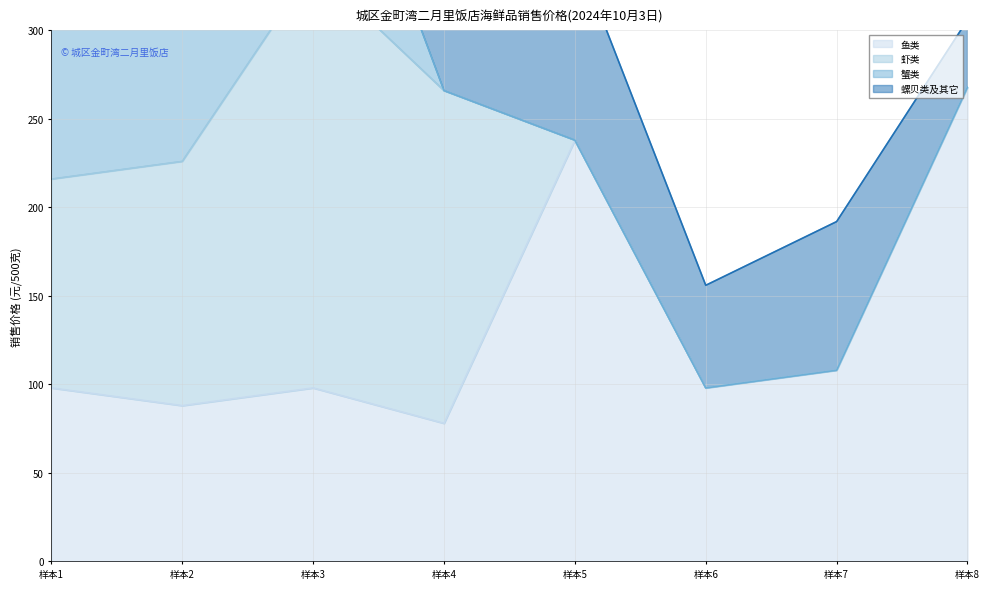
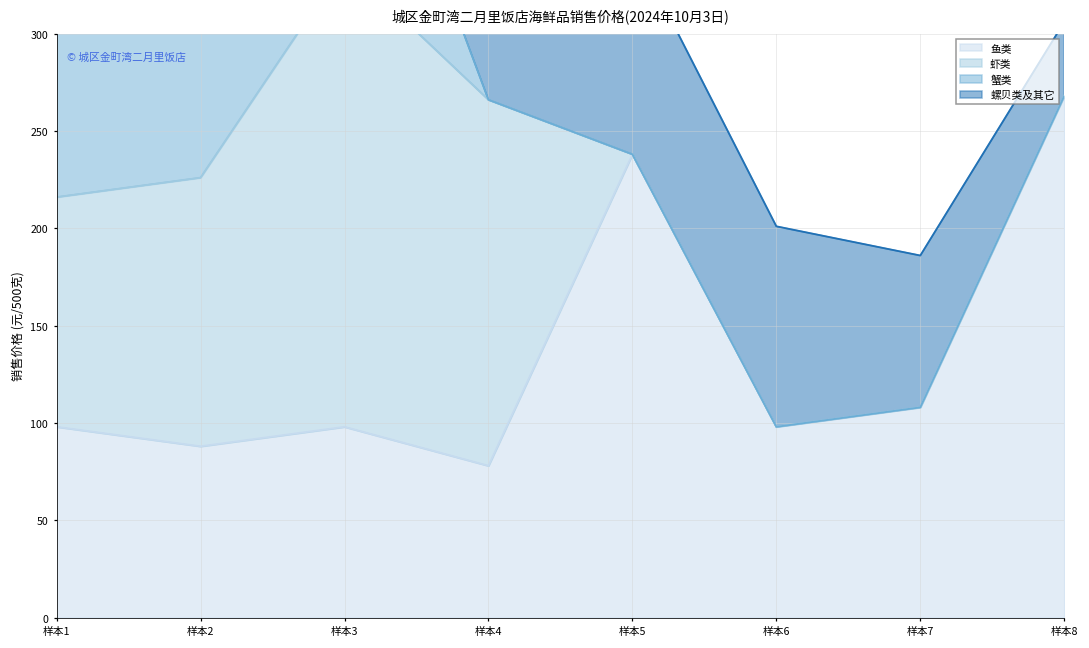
  {
    "螺贝类及其它": {
-     "样本6": 58,
-     "样本7": 84
+     "样本6": 103,
+     "样本7": 78
    }
  }
